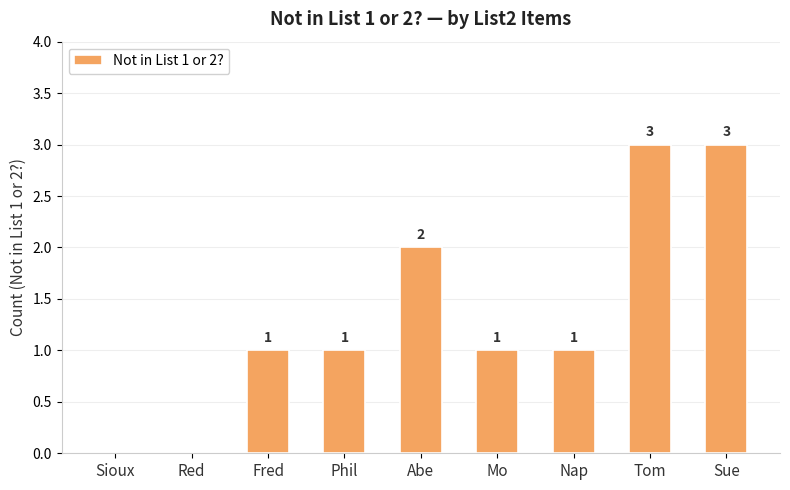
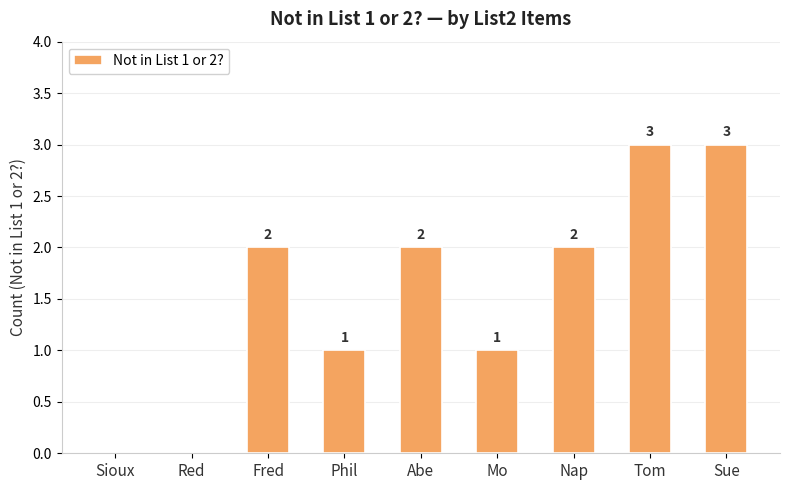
  {
-   "Fred": 1,
+   "Fred": 2,
    "Phil": 1,
    "Abe": 2,
    "Mo": 1,
-   "Nap": 1,
+   "Nap": 2,
    "Tom": 3,
    "Sue": 3
  }
